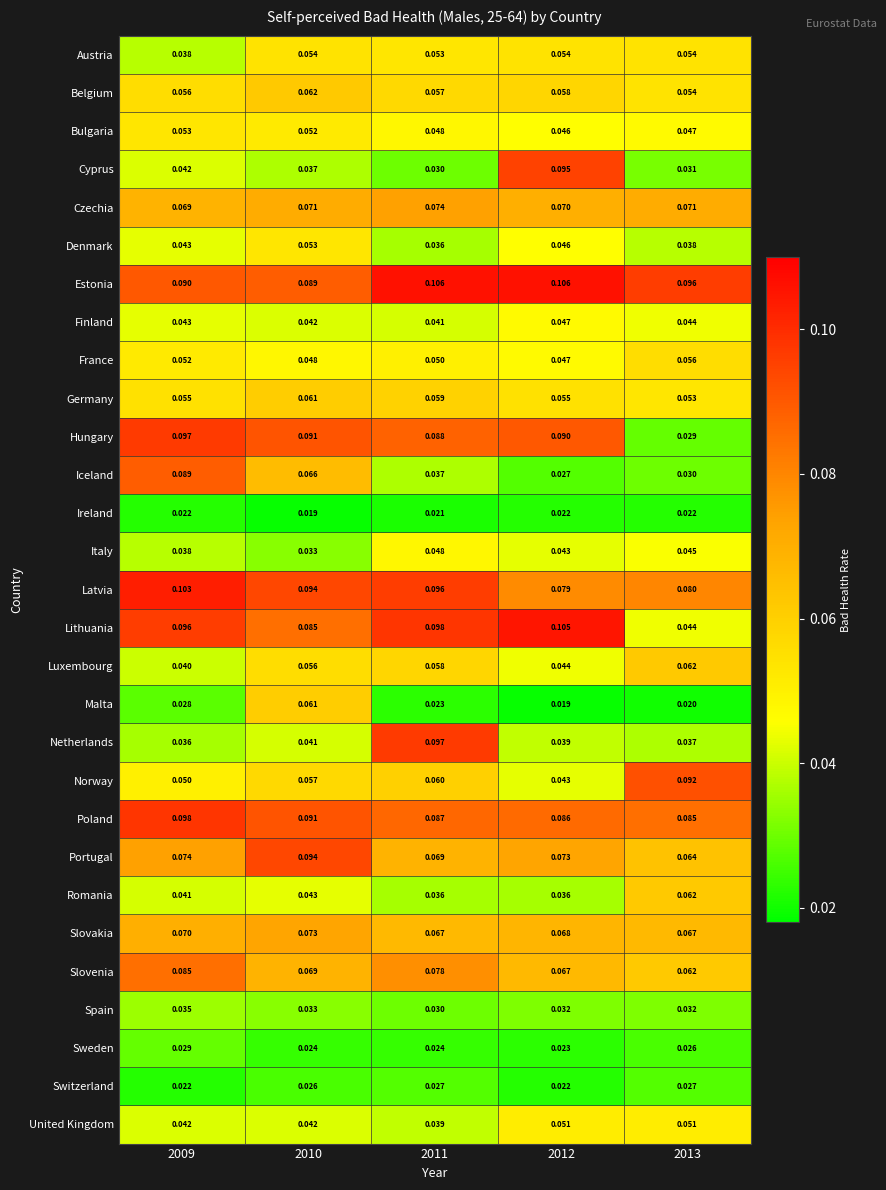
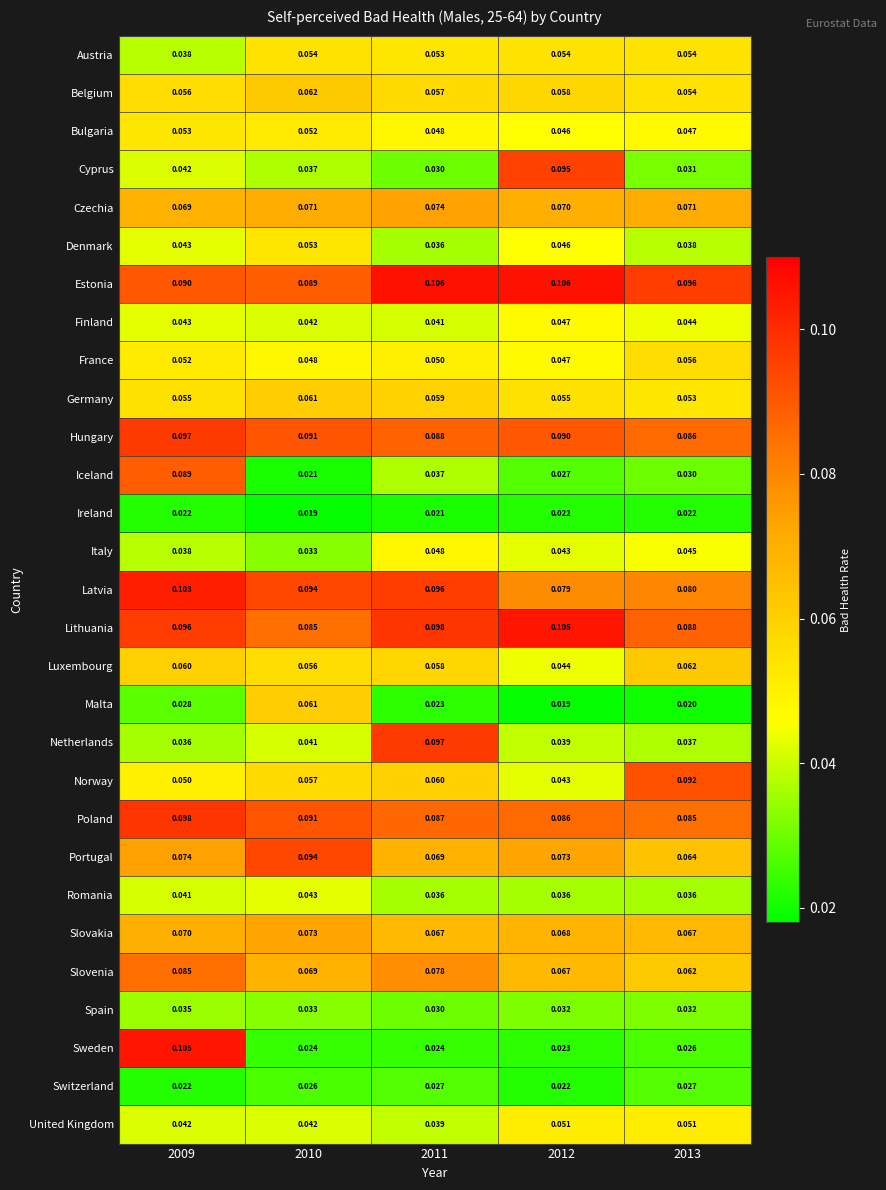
  {
    "Austria": {
      "2009": 0.038,
      "2010": 0.054,
      "2011": 0.053,
      "2012": 0.054,
      "2013": 0.054
    },
    "Belgium": {
      "2009": 0.056,
      "2010": 0.062,
      "2011": 0.057,
      "2012": 0.058,
      "2013": 0.054
    },
    "Bulgaria": {
      "2009": 0.053,
      "2010": 0.052,
      "2011": 0.048,
      "2012": 0.046,
      "2013": 0.047
    },
    "Cyprus": {
      "2009": 0.042,
      "2010": 0.037,
      "2011": 0.030,
      "2012": 0.095,
      "2013": 0.031
    },
    "Czechia": {
      "2009": 0.069,
      "2010": 0.071,
      "2011": 0.074,
      "2012": 0.070,
      "2013": 0.071
    },
    "Denmark": {
      "2009": 0.043,
      "2010": 0.053,
      "2011": 0.036,
      "2012": 0.046,
      "2013": 0.038
    },
    "Estonia": {
      "2009": 0.090,
      "2010": 0.089,
      "2011": 0.106,
      "2012": 0.106,
      "2013": 0.096
    },
    "Finland": {
      "2009": 0.043,
      "2010": 0.042,
      "2011": 0.041,
      "2012": 0.047,
      "2013": 0.044
    },
    "France": {
      "2009": 0.052,
      "2010": 0.048,
      "2011": 0.050,
      "2012": 0.047,
      "2013": 0.056
    },
    "Germany": {
      "2009": 0.055,
      "2010": 0.061,
      "2011": 0.059,
      "2012": 0.055,
      "2013": 0.053
    },
    "Hungary": {
      "2009": 0.097,
      "2010": 0.091,
      "2011": 0.088,
      "2012": 0.090,
-     "2013": 0.029
+     "2013": 0.086
    },
    "Iceland": {
      "2009": 0.089,
-     "2010": 0.066,
+     "2010": 0.021,
      "2011": 0.037,
      "2012": 0.027,
      "2013": 0.030
    },
    "Ireland": {
      "2009": 0.022,
      "2010": 0.019,
      "2011": 0.021,
      "2012": 0.022,
      "2013": 0.022
    },
    "Italy": {
      "2009": 0.038,
      "2010": 0.033,
      "2011": 0.048,
      "2012": 0.043,
      "2013": 0.045
    },
    "Latvia": {
      "2009": 0.103,
      "2010": 0.094,
      "2011": 0.096,
      "2012": 0.079,
      "2013": 0.080
    },
    "Lithuania": {
      "2009": 0.096,
      "2010": 0.085,
      "2011": 0.098,
      "2012": 0.105,
-     "2013": 0.044
+     "2013": 0.088
    },
    "Luxembourg": {
-     "2009": 0.040,
+     "2009": 0.060,
      "2010": 0.056,
      "2011": 0.058,
      "2012": 0.044,
      "2013": 0.062
    },
    "Malta": {
      "2009": 0.028,
      "2010": 0.061,
      "2011": 0.023,
      "2012": 0.019,
      "2013": 0.020
    },
    "Netherlands": {
      "2009": 0.036,
      "2010": 0.041,
      "2011": 0.097,
      "2012": 0.039,
      "2013": 0.037
    },
    "Norway": {
      "2009": 0.050,
      "2010": 0.057,
      "2011": 0.060,
      "2012": 0.043,
      "2013": 0.092
    },
    "Poland": {
      "2009": 0.098,
      "2010": 0.091,
      "2011": 0.087,
      "2012": 0.086,
      "2013": 0.085
    },
    "Portugal": {
      "2009": 0.074,
      "2010": 0.094,
      "2011": 0.069,
      "2012": 0.073,
      "2013": 0.064
    },
    "Romania": {
      "2009": 0.041,
      "2010": 0.043,
      "2011": 0.036,
      "2012": 0.036,
-     "2013": 0.062
+     "2013": 0.036
    },
    "Slovakia": {
      "2009": 0.070,
      "2010": 0.073,
      "2011": 0.067,
      "2012": 0.068,
      "2013": 0.067
    },
    "Slovenia": {
      "2009": 0.085,
      "2010": 0.069,
      "2011": 0.078,
      "2012": 0.067,
      "2013": 0.062
    },
    "Spain": {
      "2009": 0.035,
      "2010": 0.033,
      "2011": 0.030,
      "2012": 0.032,
      "2013": 0.032
    },
    "Sweden": {
-     "2009": 0.029,
+     "2009": 0.105,
      "2010": 0.024,
      "2011": 0.024,
      "2012": 0.023,
      "2013": 0.026
    },
    "Switzerland": {
      "2009": 0.022,
      "2010": 0.026,
      "2011": 0.027,
      "2012": 0.022,
      "2013": 0.027
    },
    "United Kingdom": {
      "2009": 0.042,
      "2010": 0.042,
      "2011": 0.039,
      "2012": 0.051,
      "2013": 0.051
    }
  }
